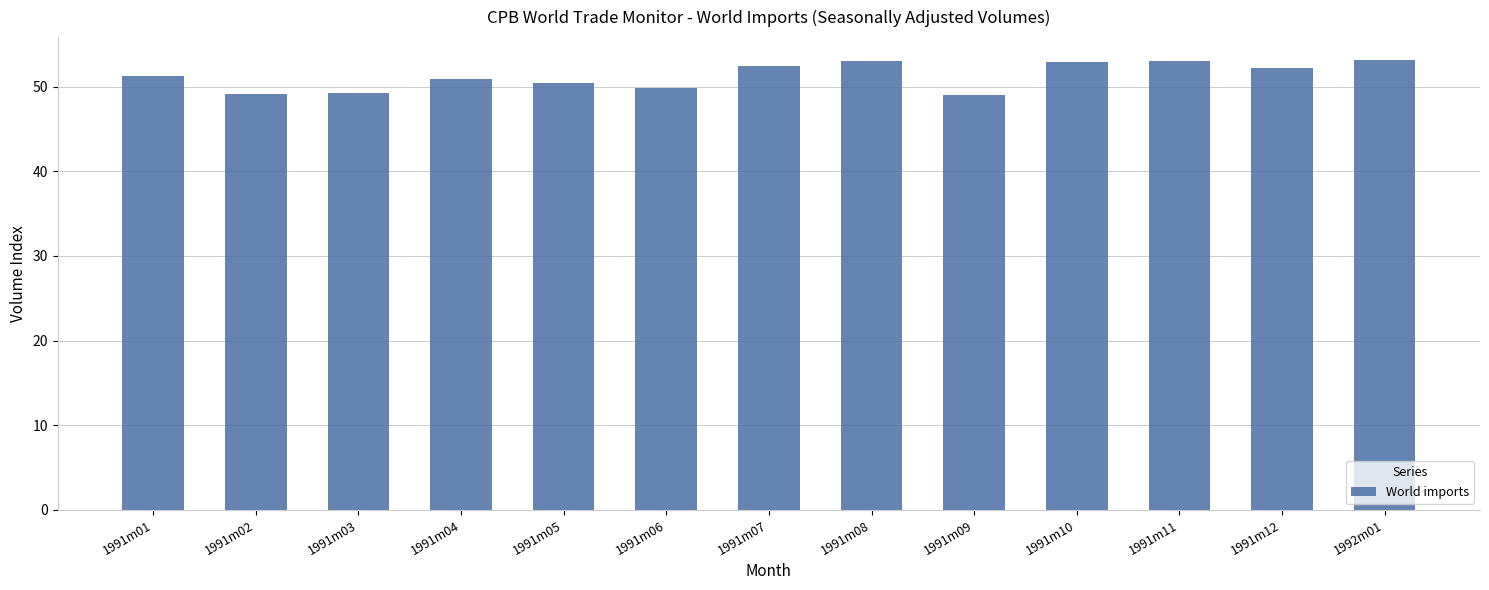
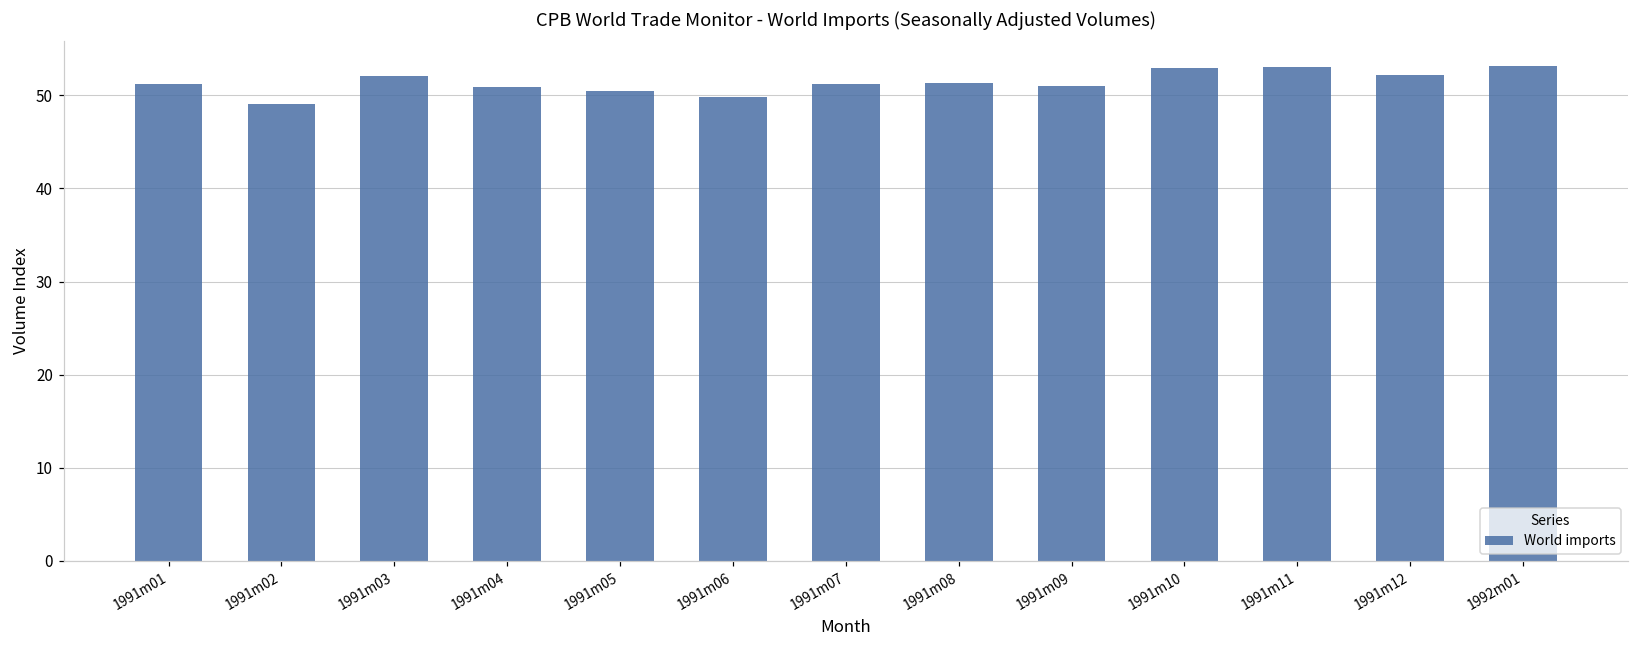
  {
    "1991m01": 51,
    "1991m02": 49,
-   "1991m03": 49,
+   "1991m03": 52,
    "1991m04": 51,
    "1991m05": 50,
    "1991m06": 50,
-   "1991m07": 52,
-   "1991m08": 53,
-   "1991m09": 49,
+   "1991m07": 51,
+   "1991m08": 51,
+   "1991m09": 51,
    "1991m10": 53,
    "1991m11": 53,
    "1991m12": 52,
    "1992m01": 53
  }
